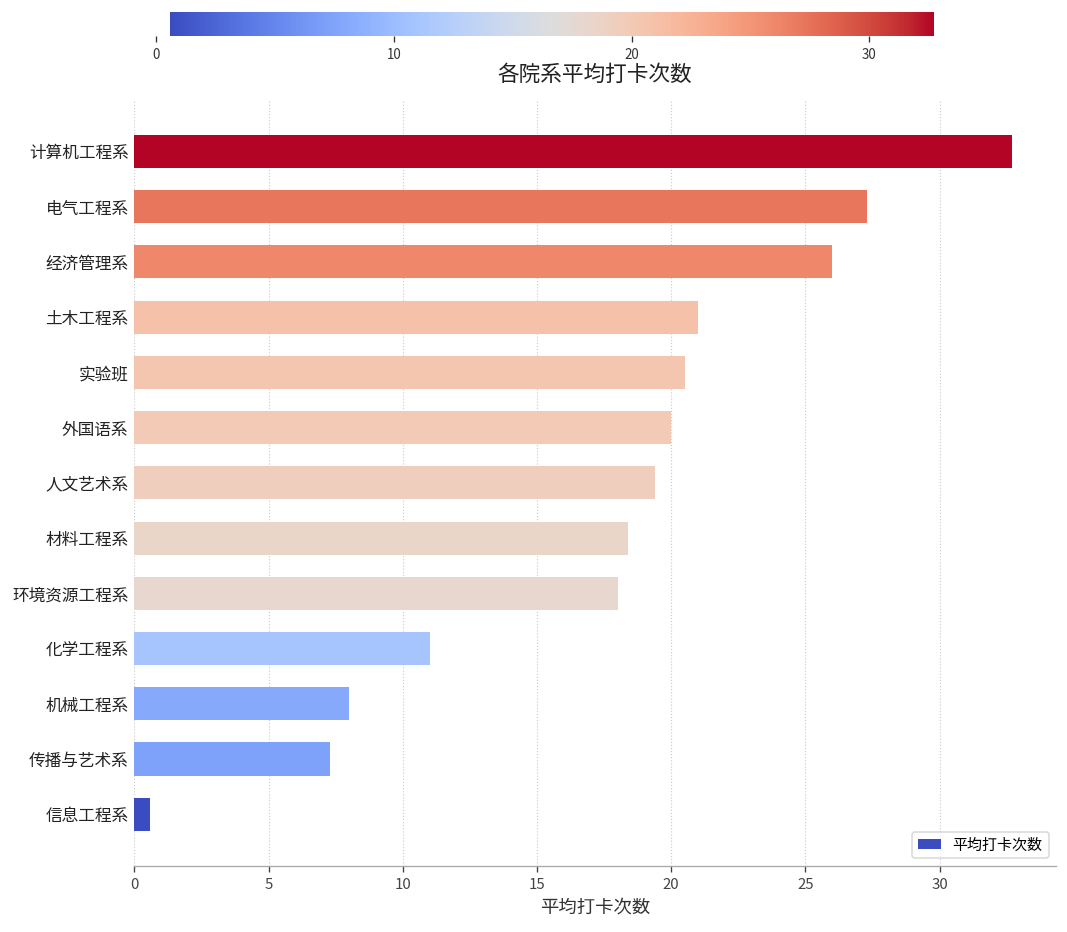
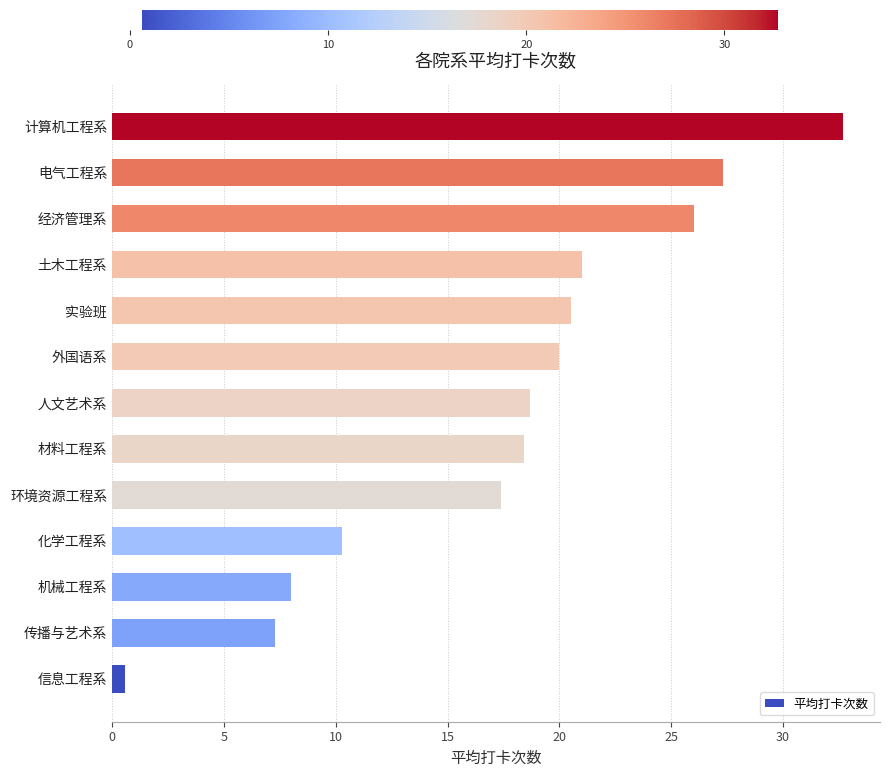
  {
    "计算机工程系": 32.7,
    "电气工程系": 27.3,
    "经济管理系": 26.0,
    "土木工程系": 21.0,
    "实验班": 20.5,
    "外国语系": 20.0,
-   "人文艺术系": 19.4,
+   "人文艺术系": 18.7,
    "材料工程系": 18.4,
-   "环境资源工程系": 18.0,
-   "化学工程系": 11.0,
+   "环境资源工程系": 17.4,
+   "化学工程系": 10.3,
    "机械工程系": 8.0,
    "传播与艺术系": 7.3,
    "信息工程系": 0.6
  }
